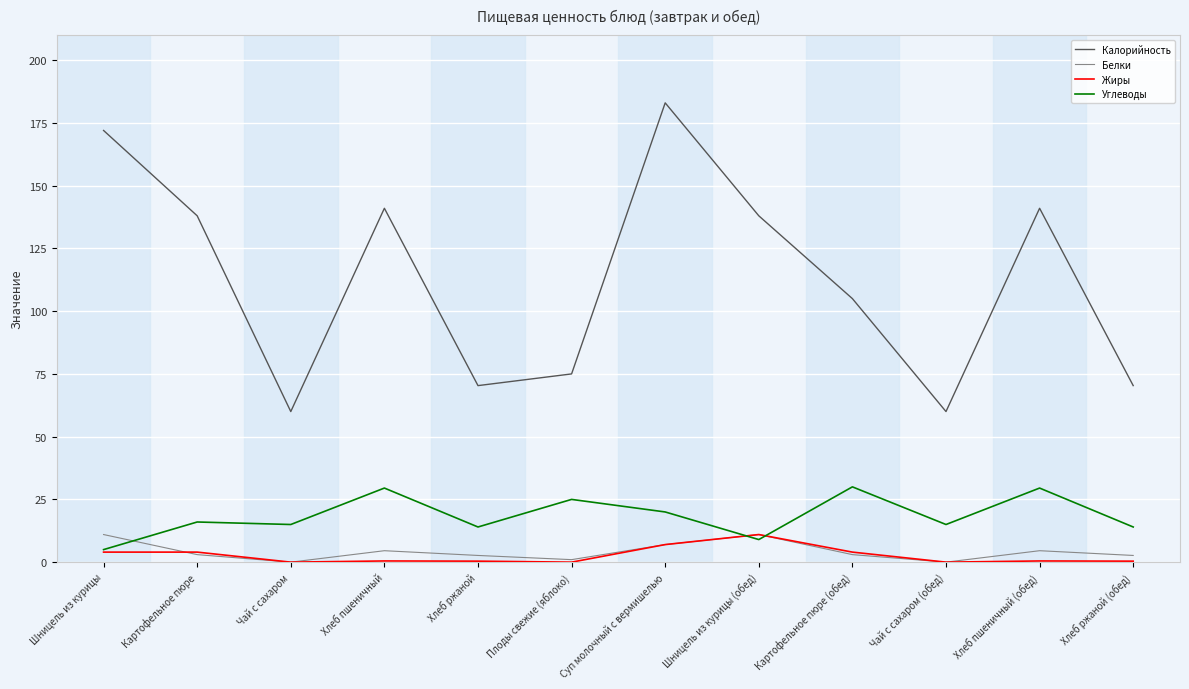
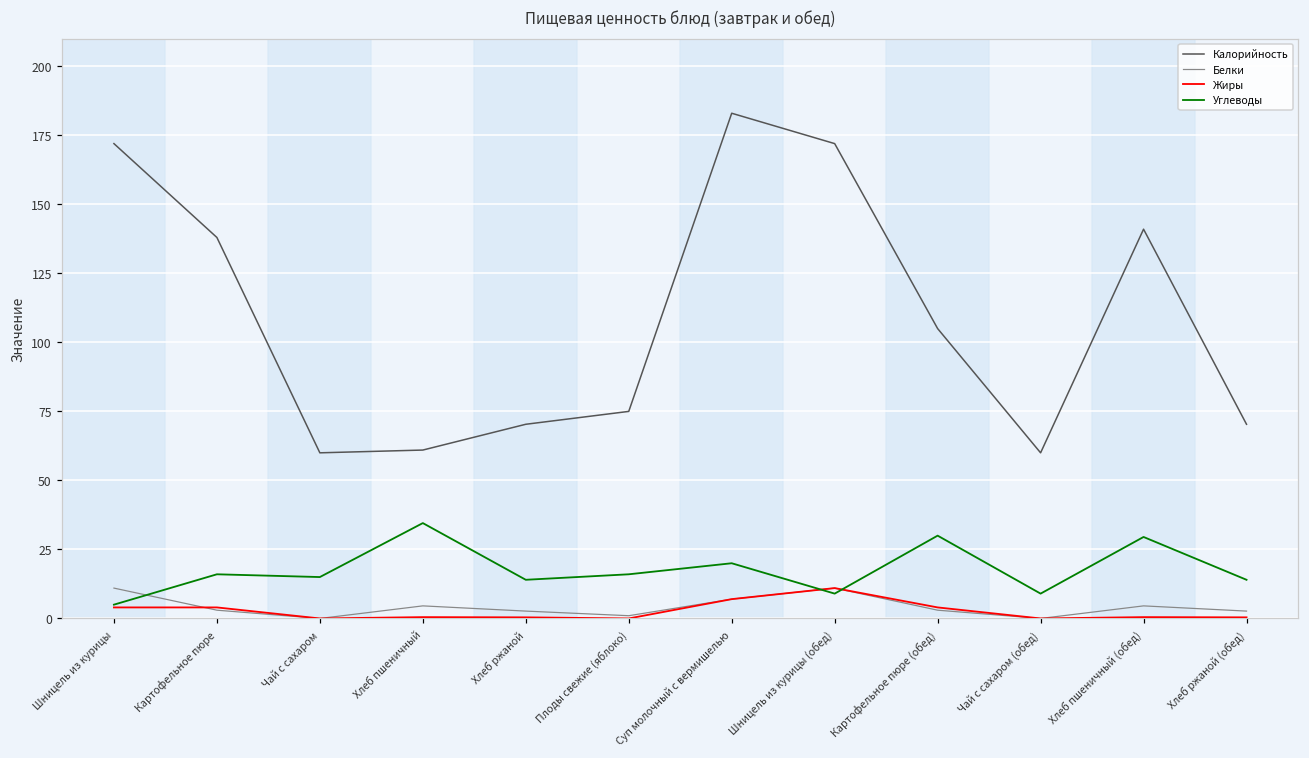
  {
    "Калорийность": {
      "Шницель из курицы": 172,
      "Картофельное пюре": 138,
      "Чай с сахаром": 60,
-     "Хлеб пшеничный": 141,
+     "Хлеб пшеничный": 61,
      "Хлеб ржаной": 70,
      "Плоды свежие (яблоко)": 75,
      "Суп молочный с вермишелью": 183,
-     "Шницель из курицы (обед)": 138,
+     "Шницель из курицы (обед)": 172,
      "Картофельное пюре (обед)": 105,
      "Чай с сахаром (обед)": 60,
      "Хлеб пшеничный (обед)": 141,
      "Хлеб ржаной (обед)": 70
    },
    "Белки": {
      "Шницель из курицы": 11,
      "Хлеб пшеничный": 5,
      "Хлеб ржаной": 3,
      "Плоды свежие (яблоко)": 1,
      "Хлеб пшеничный (обед)": 5,
      "Хлеб ржаной (обед)": 3
    },
    "Жиры": {
      "Хлеб пшеничный": 0,
      "Хлеб ржаной": 0,
      "Плоды свежие (яблоко)": 0,
      "Хлеб пшеничный (обед)": 0,
      "Хлеб ржаной (обед)": 0
    },
    "Углеводы": {
      "Картофельное пюре": 16,
      "Чай с сахаром": 15,
-     "Хлеб пшеничный": 30,
+     "Хлеб пшеничный": 35,
      "Хлеб ржаной": 14,
-     "Плоды свежие (яблоко)": 25,
+     "Плоды свежие (яблоко)": 16,
      "Суп молочный с вермишелью": 20,
      "Шницель из курицы (обед)": 9,
      "Картофельное пюре (обед)": 30,
-     "Чай с сахаром (обед)": 15,
+     "Чай с сахаром (обед)": 9,
      "Хлеб пшеничный (обед)": 30,
      "Хлеб ржаной (обед)": 14
    }
  }
